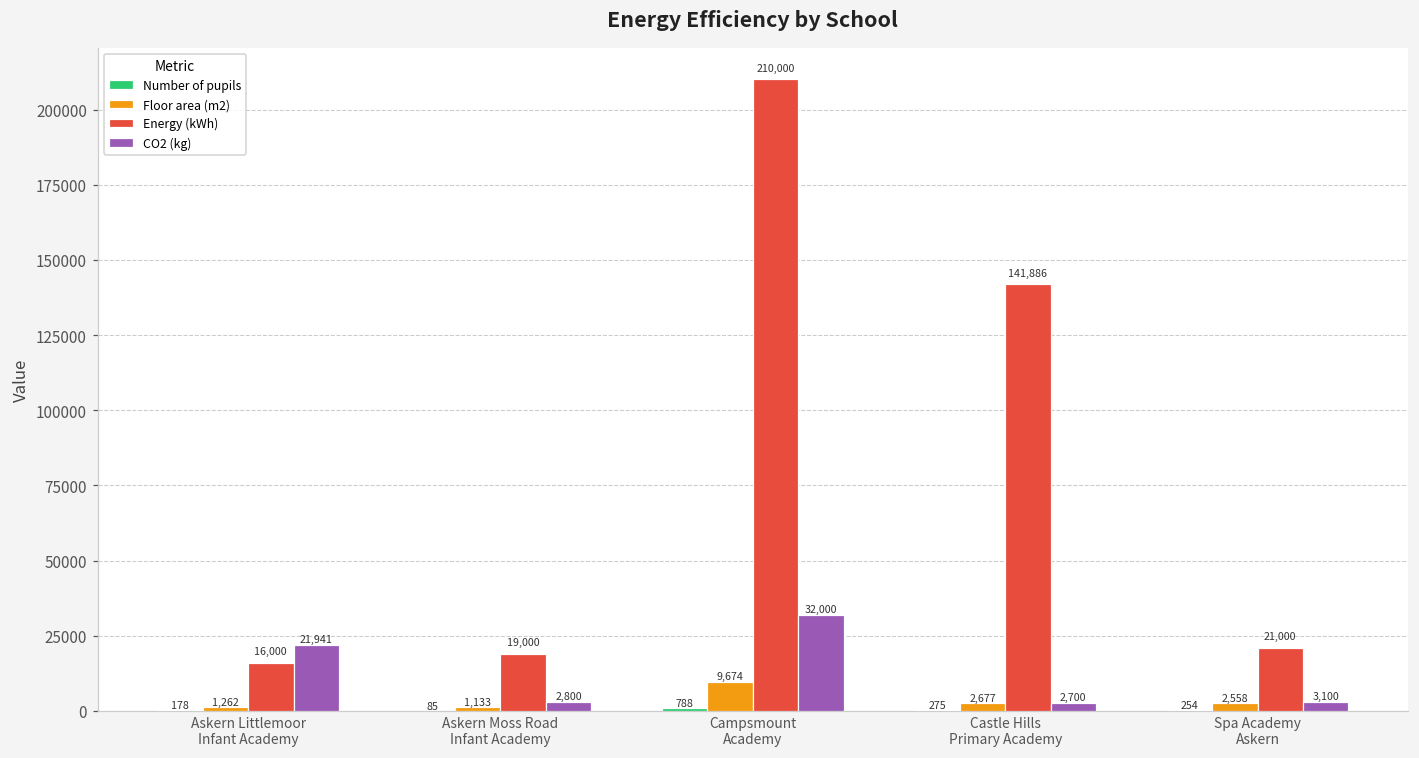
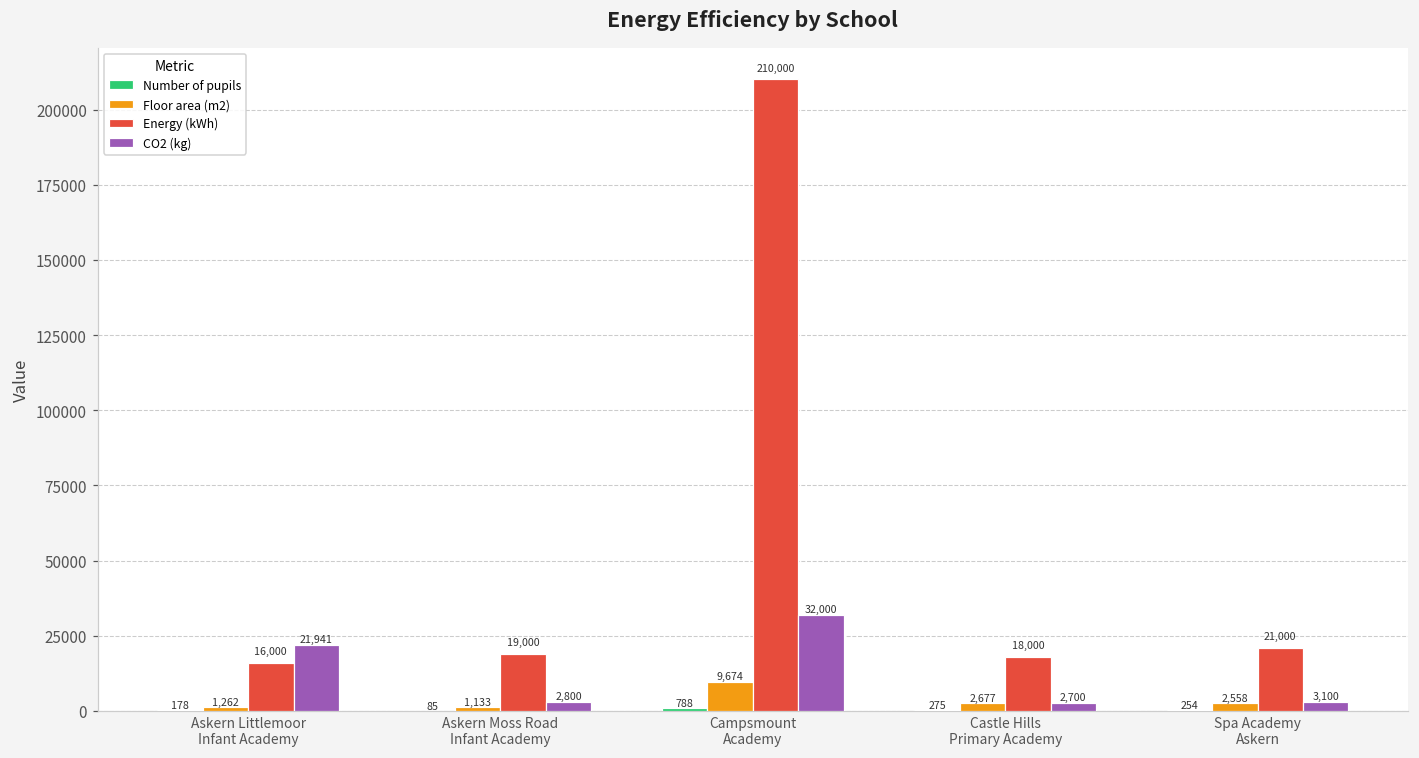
  {
    "Number of pupils": {
      "Askern Littlemoor Infant Academy": "178",
      "Askern Moss Road Infant Academy": "85",
      "Campsmount Academy": "788",
      "Castle Hills Primary Academy": "275",
      "Spa Academy Askern": "254"
    },
    "Floor area (m2)": {
      "Askern Littlemoor Infant Academy": "1,262",
      "Askern Moss Road Infant Academy": "1,133",
      "Campsmount Academy": "9,674",
      "Castle Hills Primary Academy": "2,677",
      "Spa Academy Askern": "2,558"
    },
    "Energy (kWh)": {
      "Askern Littlemoor Infant Academy": "16,000",
      "Askern Moss Road Infant Academy": "19,000",
      "Campsmount Academy": "210,000",
-     "Castle Hills Primary Academy": "141,886",
+     "Castle Hills Primary Academy": "18,000",
      "Spa Academy Askern": "21,000"
    },
    "CO2 (kg)": {
      "Askern Littlemoor Infant Academy": "21,941",
      "Askern Moss Road Infant Academy": "2,800",
      "Campsmount Academy": "32,000",
      "Castle Hills Primary Academy": "2,700",
      "Spa Academy Askern": "3,100"
    }
  }
